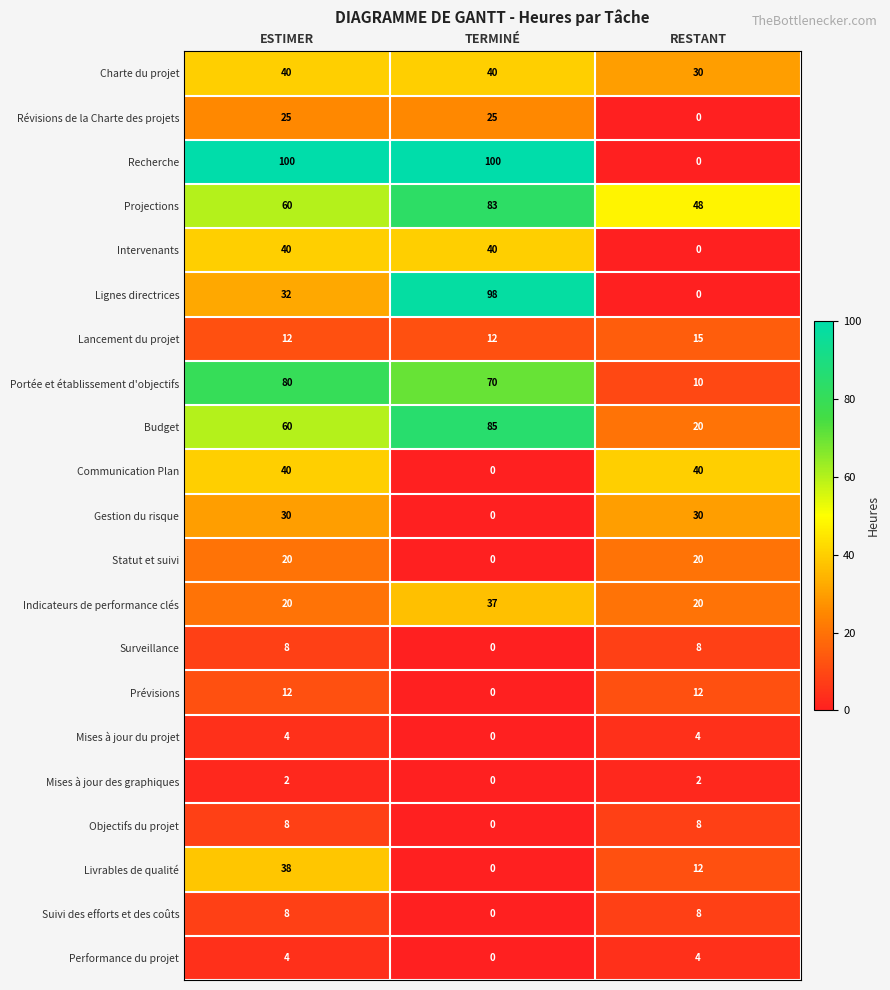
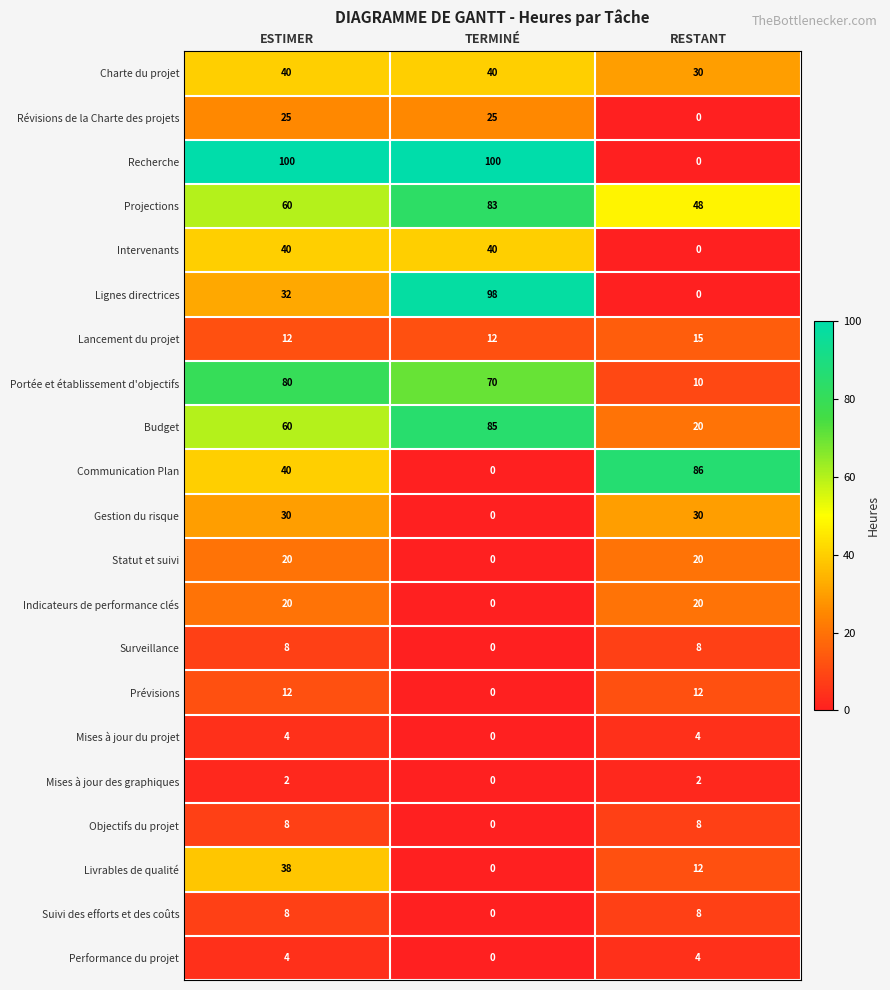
  {
    "Charte du projet": {
      "ESTIMER": 40,
      "TERMINÉ": 40,
      "RESTANT": 30
    },
    "Révisions de la Charte des projets": {
      "ESTIMER": 25,
      "TERMINÉ": 25,
      "RESTANT": 0
    },
    "Recherche": {
      "ESTIMER": 100,
      "TERMINÉ": 100,
      "RESTANT": 0
    },
    "Projections": {
      "ESTIMER": 60,
      "TERMINÉ": 83,
      "RESTANT": 48
    },
    "Intervenants": {
      "ESTIMER": 40,
      "TERMINÉ": 40,
      "RESTANT": 0
    },
    "Lignes directrices": {
      "ESTIMER": 32,
      "TERMINÉ": 98,
      "RESTANT": 0
    },
    "Lancement du projet": {
      "ESTIMER": 12,
      "TERMINÉ": 12,
      "RESTANT": 15
    },
    "Portée et établissement d'objectifs": {
      "ESTIMER": 80,
      "TERMINÉ": 70,
      "RESTANT": 10
    },
    "Budget": {
      "ESTIMER": 60,
      "TERMINÉ": 85,
      "RESTANT": 20
    },
    "Communication Plan": {
      "ESTIMER": 40,
      "TERMINÉ": 0,
-     "RESTANT": 40
+     "RESTANT": 86
    },
    "Gestion du risque": {
      "ESTIMER": 30,
      "TERMINÉ": 0,
      "RESTANT": 30
    },
    "Statut et suivi": {
      "ESTIMER": 20,
      "TERMINÉ": 0,
      "RESTANT": 20
    },
    "Indicateurs de performance clés": {
      "ESTIMER": 20,
-     "TERMINÉ": 37,
+     "TERMINÉ": 0,
      "RESTANT": 20
    },
    "Surveillance": {
      "ESTIMER": 8,
      "TERMINÉ": 0,
      "RESTANT": 8
    },
    "Prévisions": {
      "ESTIMER": 12,
      "TERMINÉ": 0,
      "RESTANT": 12
    },
    "Mises à jour du projet": {
      "ESTIMER": 4,
      "TERMINÉ": 0,
      "RESTANT": 4
    },
    "Mises à jour des graphiques": {
      "ESTIMER": 2,
      "TERMINÉ": 0,
      "RESTANT": 2
    },
    "Objectifs du projet": {
      "ESTIMER": 8,
      "TERMINÉ": 0,
      "RESTANT": 8
    },
    "Livrables de qualité": {
      "ESTIMER": 38,
      "TERMINÉ": 0,
      "RESTANT": 12
    },
    "Suivi des efforts et des coûts": {
      "ESTIMER": 8,
      "TERMINÉ": 0,
      "RESTANT": 8
    },
    "Performance du projet": {
      "ESTIMER": 4,
      "TERMINÉ": 0,
      "RESTANT": 4
    }
  }
